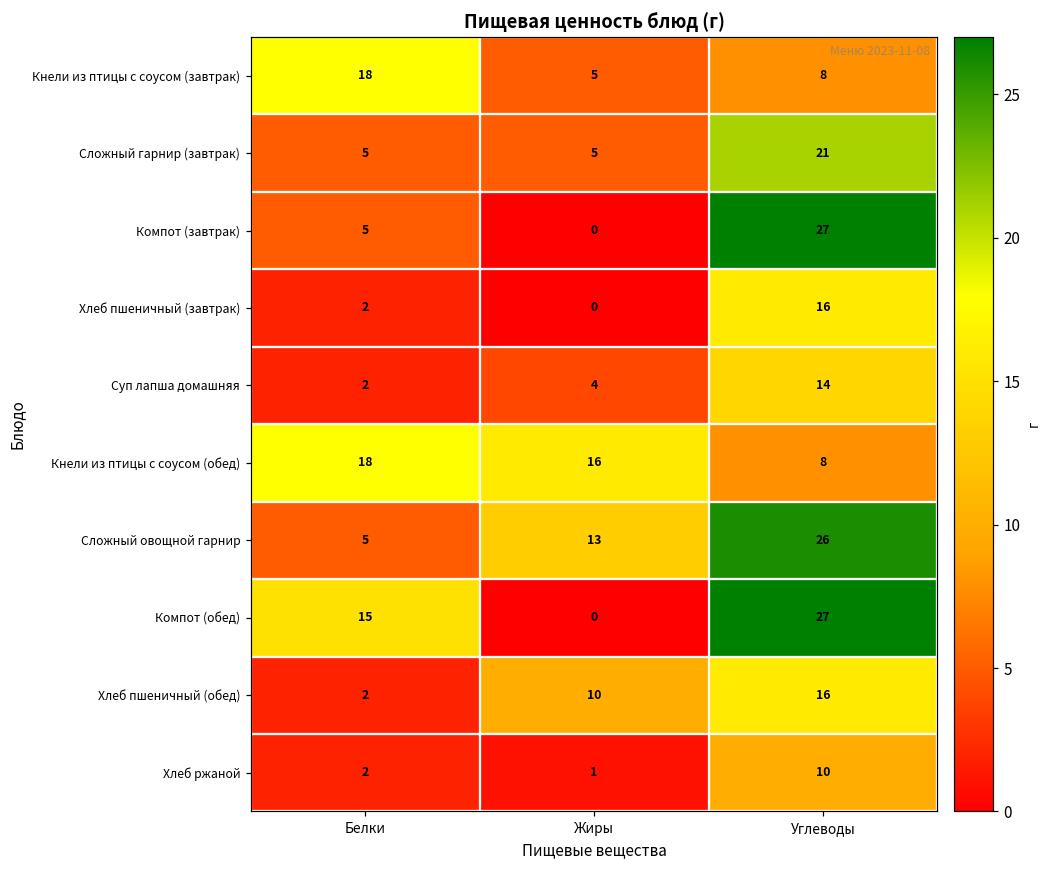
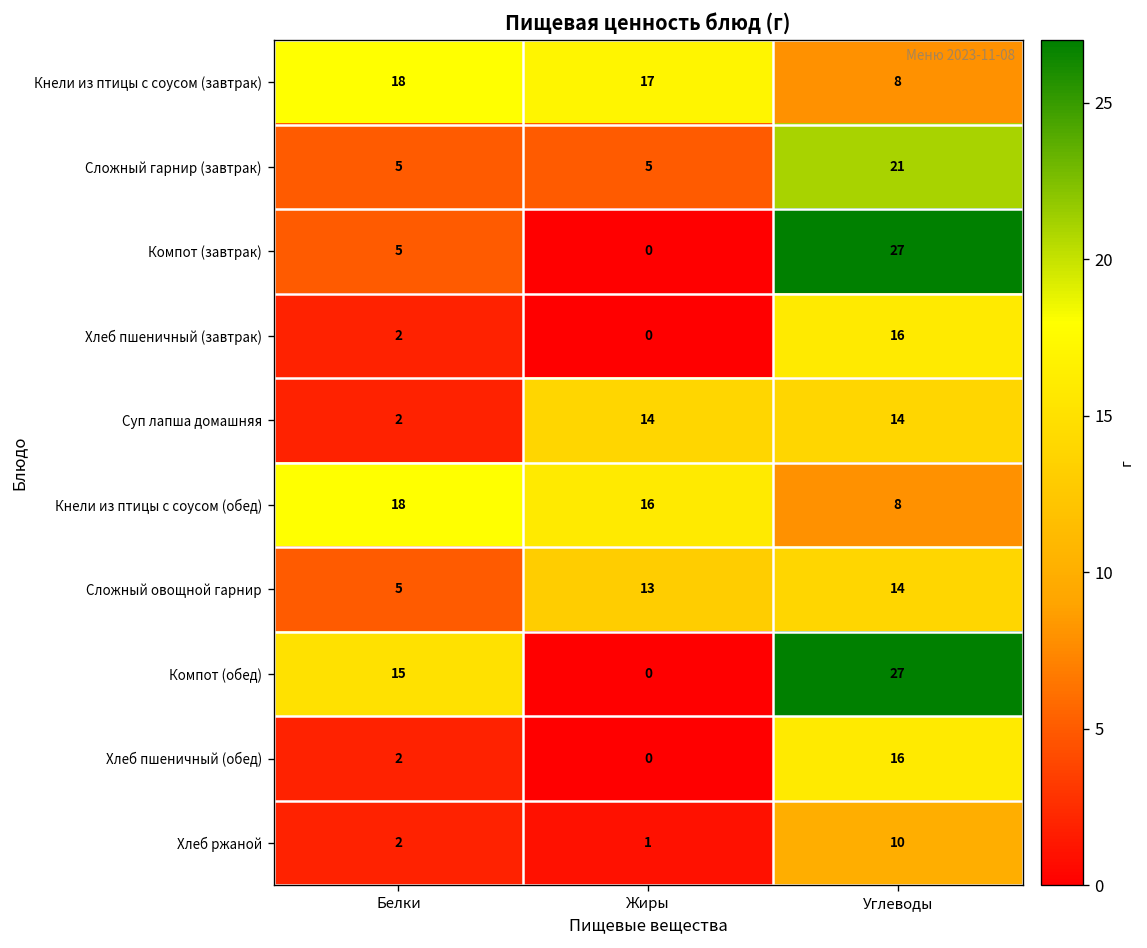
  {
    "Кнели из птицы с соусом (завтрак)": {
      "Белки": 18,
-     "Жиры": 5
+     "Жиры": 17
    },
    "Сложный гарнир (завтрак)": {
      "Белки": 5,
      "Жиры": 5,
      "Углеводы": 21
    },
    "Компот (завтрак)": {
      "Белки": 5,
      "Жиры": 0,
      "Углеводы": 27
    },
    "Хлеб пшеничный (завтрак)": {
      "Белки": 2,
      "Жиры": 0,
      "Углеводы": 16
    },
    "Суп лапша домашняя": {
      "Белки": 2,
-     "Жиры": 4,
+     "Жиры": 14,
      "Углеводы": 14
    },
    "Кнели из птицы с соусом (обед)": {
      "Белки": 18,
      "Жиры": 16,
      "Углеводы": 8
    },
    "Сложный овощной гарнир": {
      "Белки": 5,
      "Жиры": 13,
-     "Углеводы": 26
+     "Углеводы": 14
    },
    "Компот (обед)": {
      "Белки": 15,
      "Жиры": 0,
      "Углеводы": 27
    },
    "Хлеб пшеничный (обед)": {
      "Белки": 2,
-     "Жиры": 10,
+     "Жиры": 0,
      "Углеводы": 16
    },
    "Хлеб ржаной": {
      "Белки": 2,
      "Жиры": 1,
      "Углеводы": 10
    }
  }
